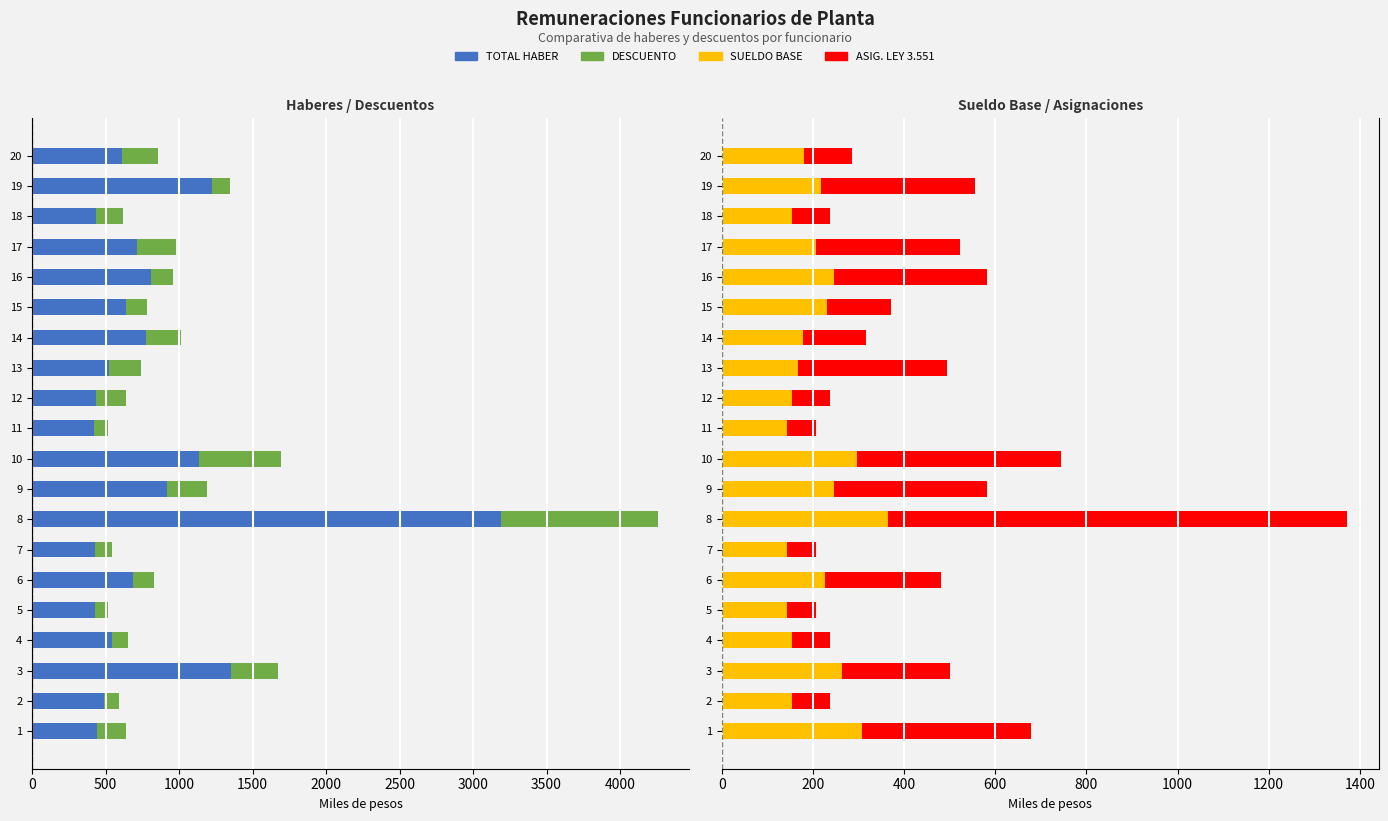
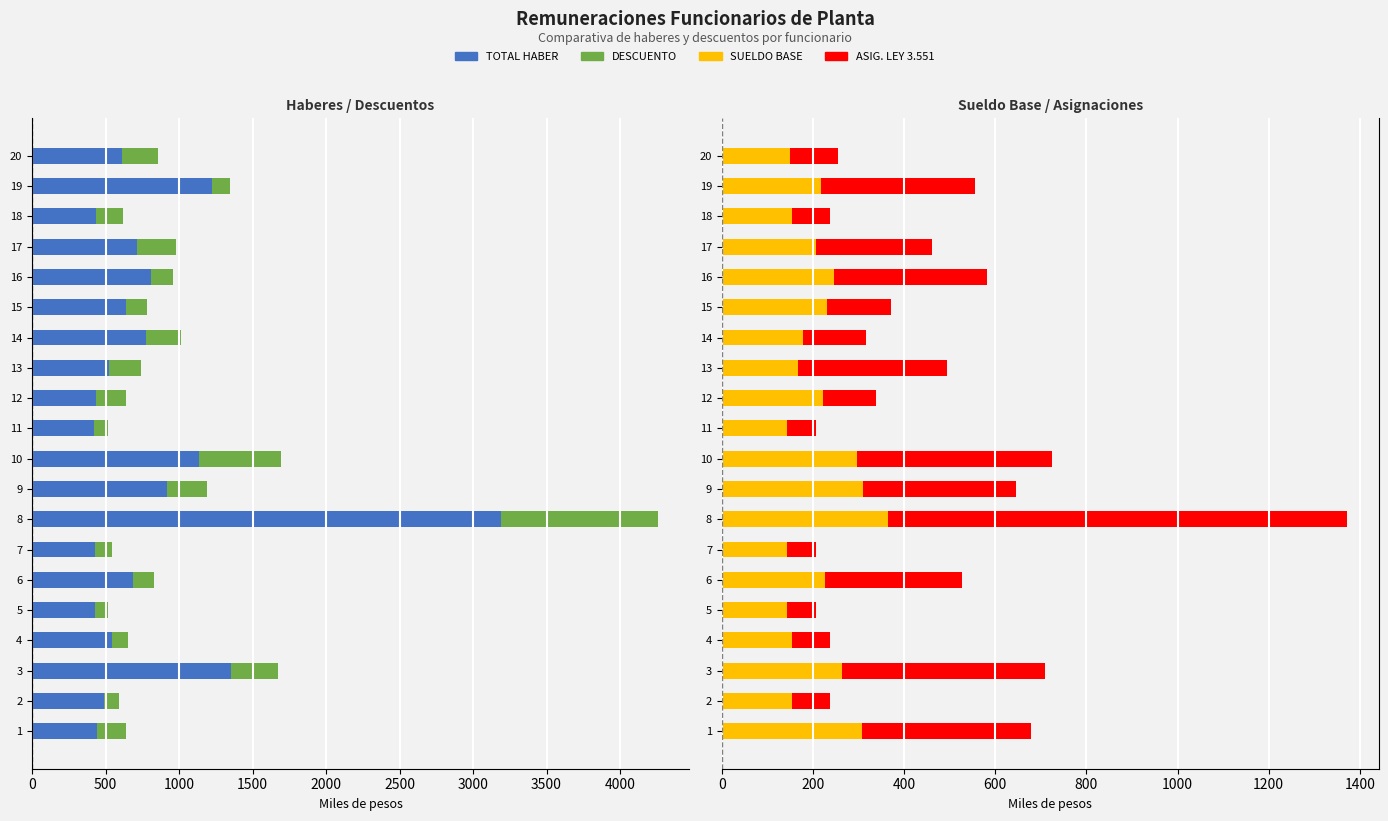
  {
    "Sueldo Base / Asignaciones": {
      "SUELDO BASE": {
-       "20": 180,
+       "20": 150,
        "19": 220,
        "18": 150,
        "17": 210,
        "16": 250,
        "15": 230,
        "14": 180,
        "13": 170,
-       "12": 150,
+       "12": 220,
        "11": 140,
        "10": 300,
-       "9": 250,
+       "9": 310,
        "8": 370,
        "7": 140,
        "6": 230,
        "5": 140,
        "4": 150,
        "3": 260,
        "2": 150,
        "1": 310
      },
      "ASIG. LEY 3.551": {
        "20": 110,
        "19": 340,
        "18": 80,
-       "17": 320,
+       "17": 250,
        "16": 340,
        "15": 140,
        "14": 140,
        "13": 330,
-       "12": 80,
+       "12": 120,
        "11": 60,
-       "10": 450,
+       "10": 430,
        "9": 340,
        "8": 1010,
        "7": 60,
-       "6": 250,
+       "6": 300,
        "5": 60,
        "4": 80,
-       "3": 240,
+       "3": 450,
        "2": 80,
        "1": 370
      }
    }
  }
